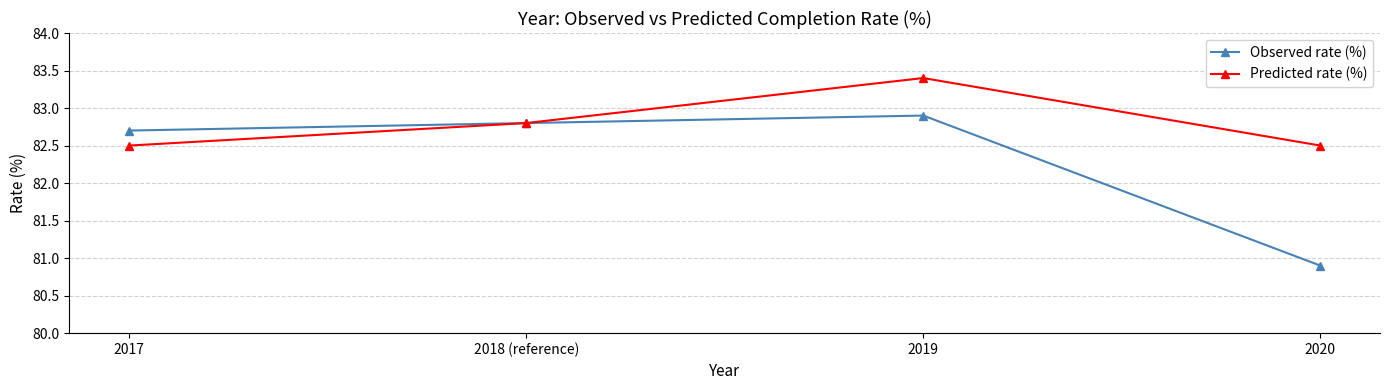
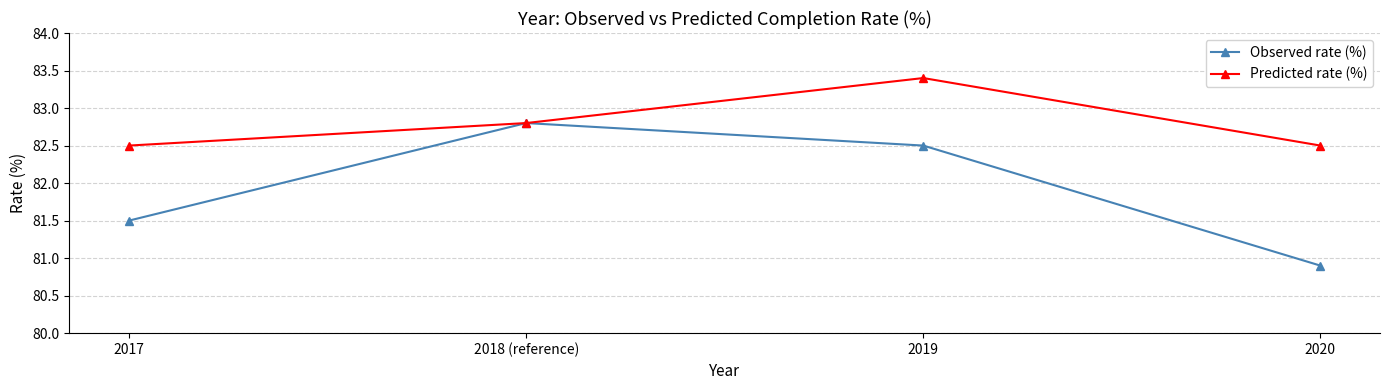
  {
    "Observed rate (%)": {
-     "2017": 82.7,
-     "2019": 82.9,
+     "2017": 81.5,
+     "2019": 82.5,
      "2020": 80.9
    },
    "Predicted rate (%)": {
      "2017": 82.5,
      "2019": 83.4,
      "2020": 82.5
    }
  }
